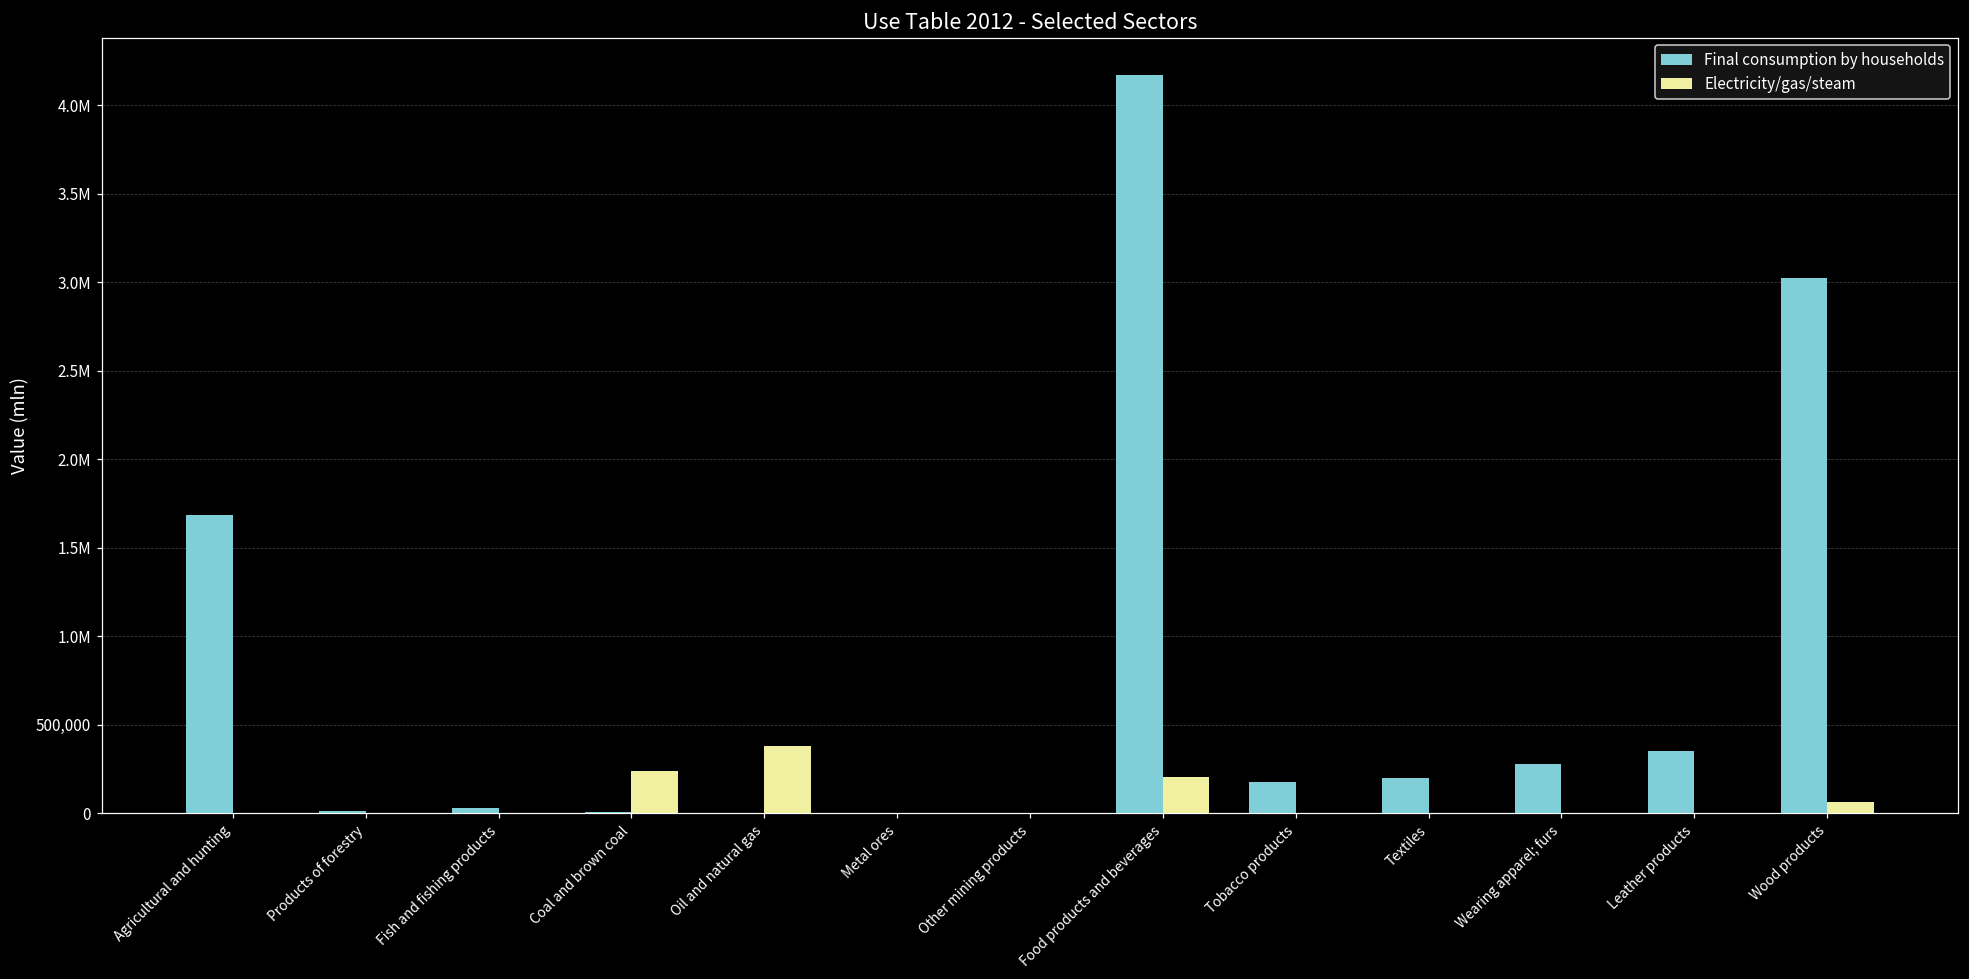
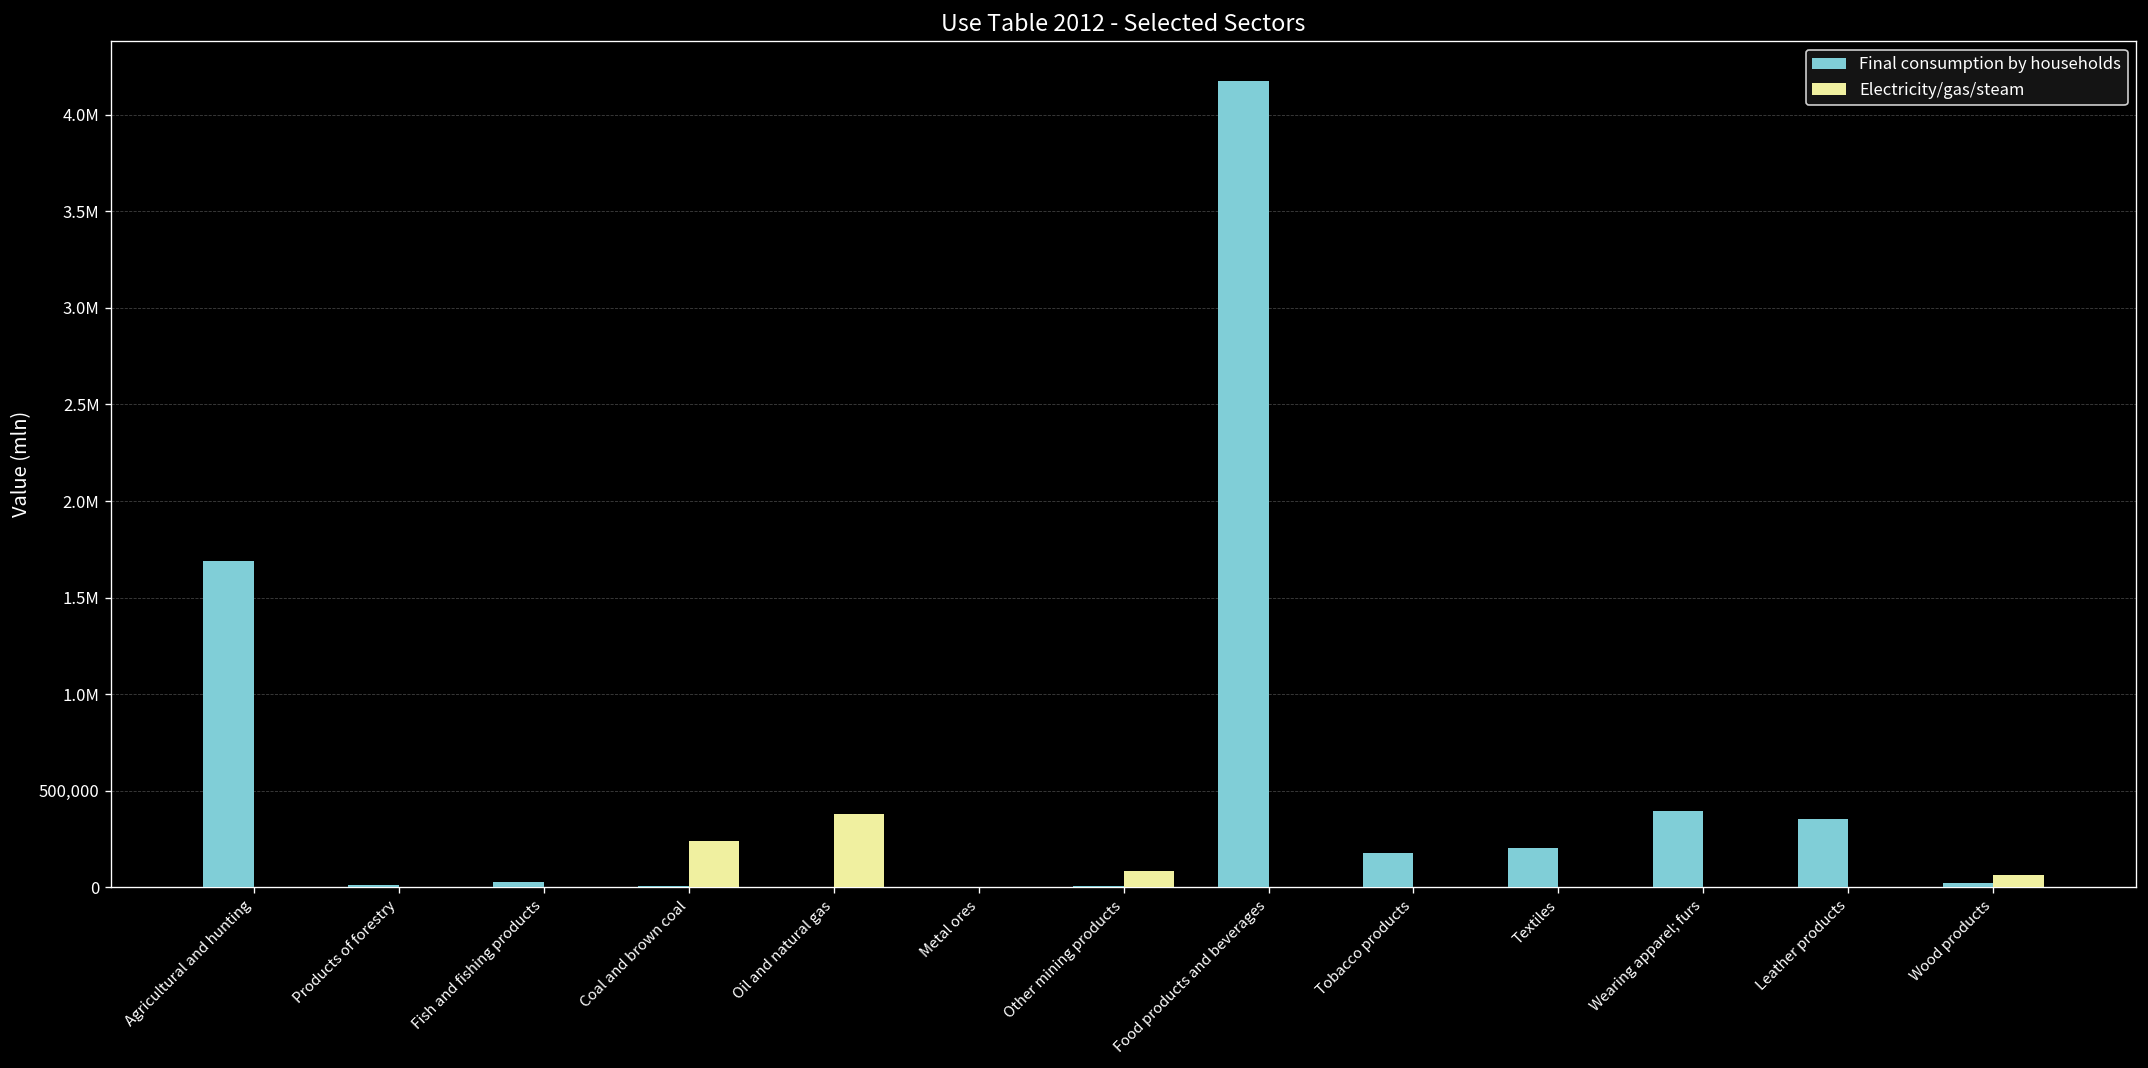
  {
    "Final consumption by households": {
      "Agricultural and hunting": "1,690,000",
      "Fish and fishing products": "30,000",
      "Oil and natural gas": "0",
      "Metal ores": "0",
      "Food products and beverages": "4,170,000",
      "Tobacco products": "180,000",
      "Textiles": "200,000",
-     "Wearing apparel; furs": "280,000",
+     "Wearing apparel; furs": "390,000",
      "Leather products": "350,000",
-     "Wood products": "3,030,000"
+     "Wood products": "20,000"
    },
    "Electricity/gas/steam": {
      "Agricultural and hunting": "0",
      "Coal and brown coal": "240,000",
      "Oil and natural gas": "380,000",
-     "Other mining products": "0",
-     "Food products and beverages": "210,000",
+     "Other mining products": "80,000",
+     "Food products and beverages": "0",
      "Tobacco products": "0",
      "Wood products": "60,000"
    }
  }
